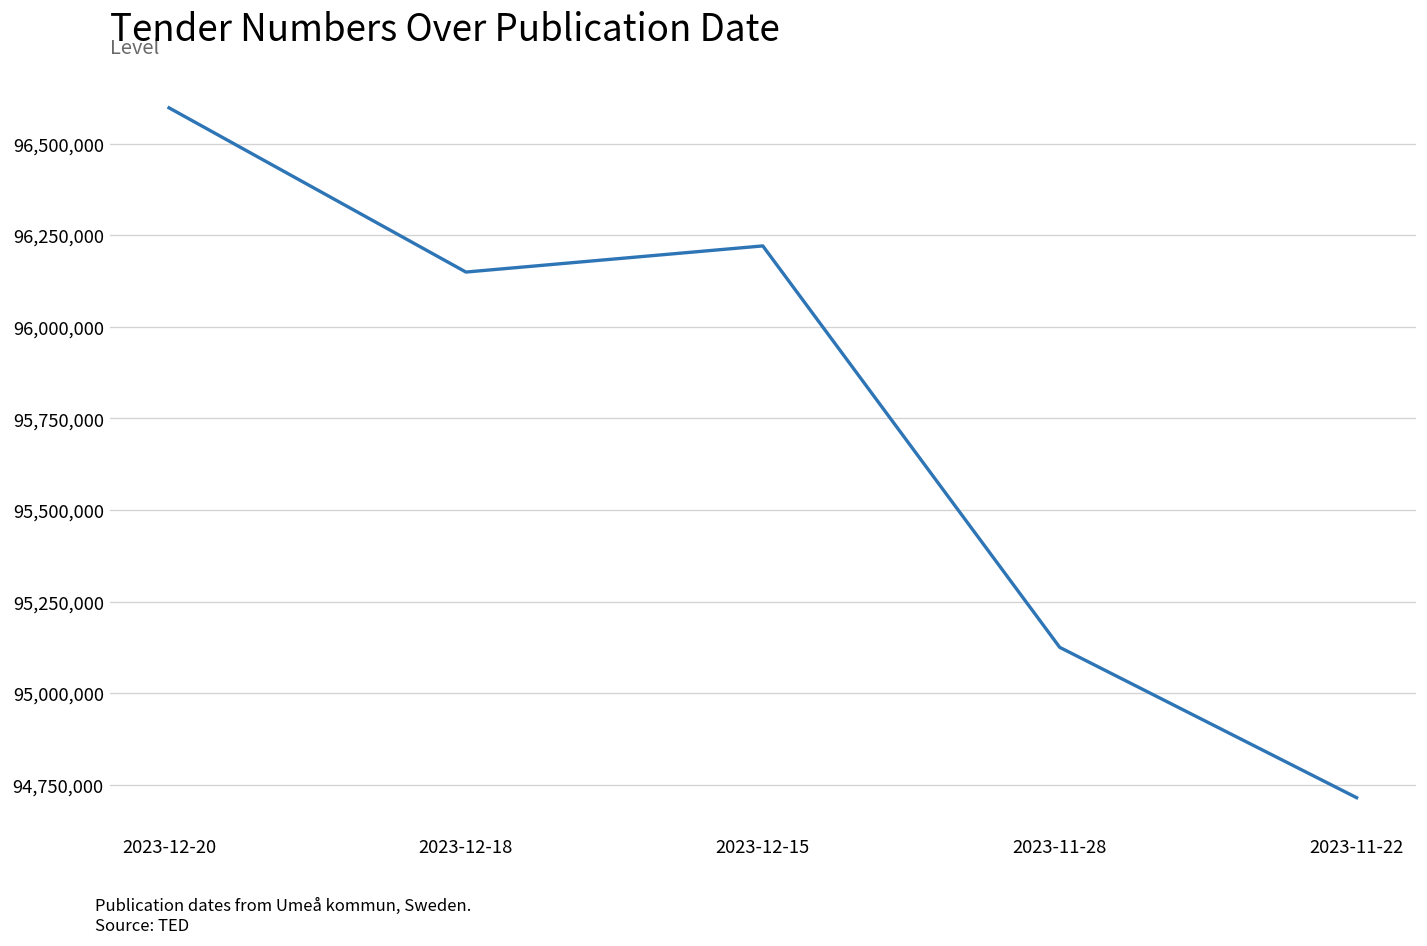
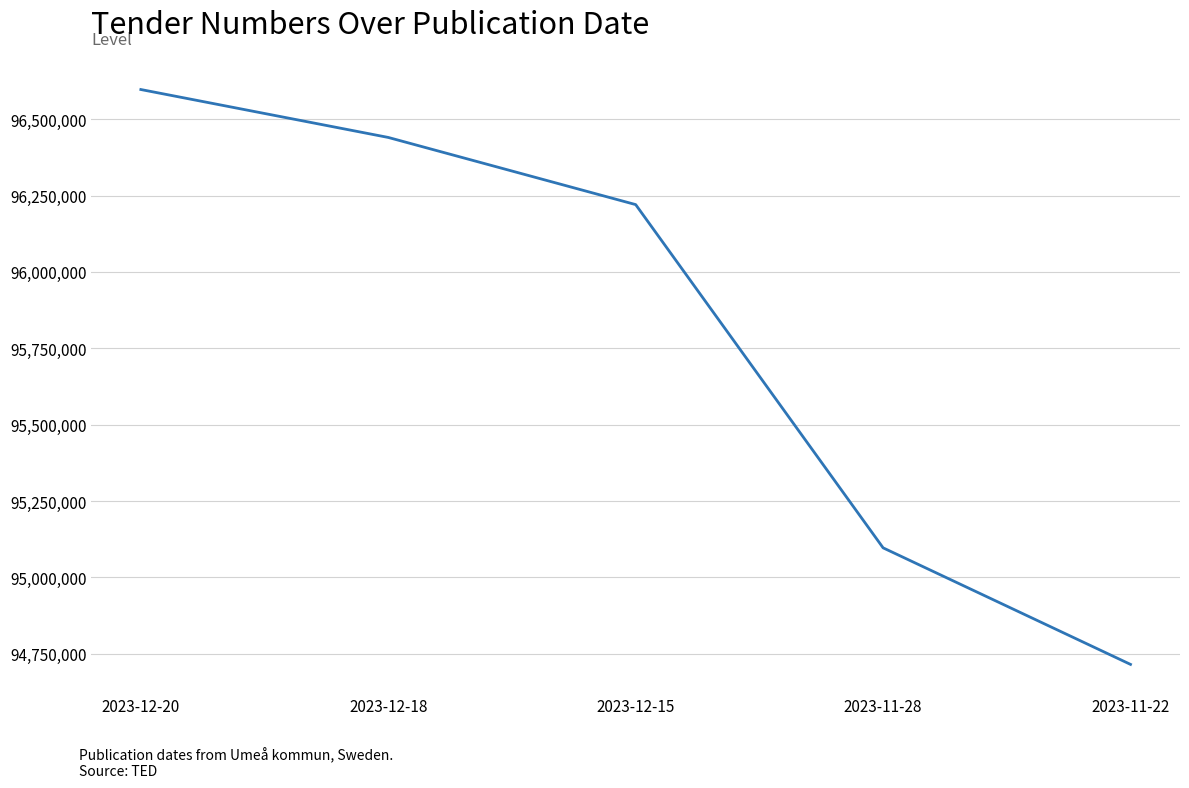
  {
    "2023-12-20": "96,600,000",
-   "2023-12-18": "96,150,000",
+   "2023-12-18": "96,440,000",
    "2023-12-15": "96,220,000",
-   "2023-11-28": "95,130,000",
+   "2023-11-28": "95,100,000",
    "2023-11-22": "94,720,000"
  }
